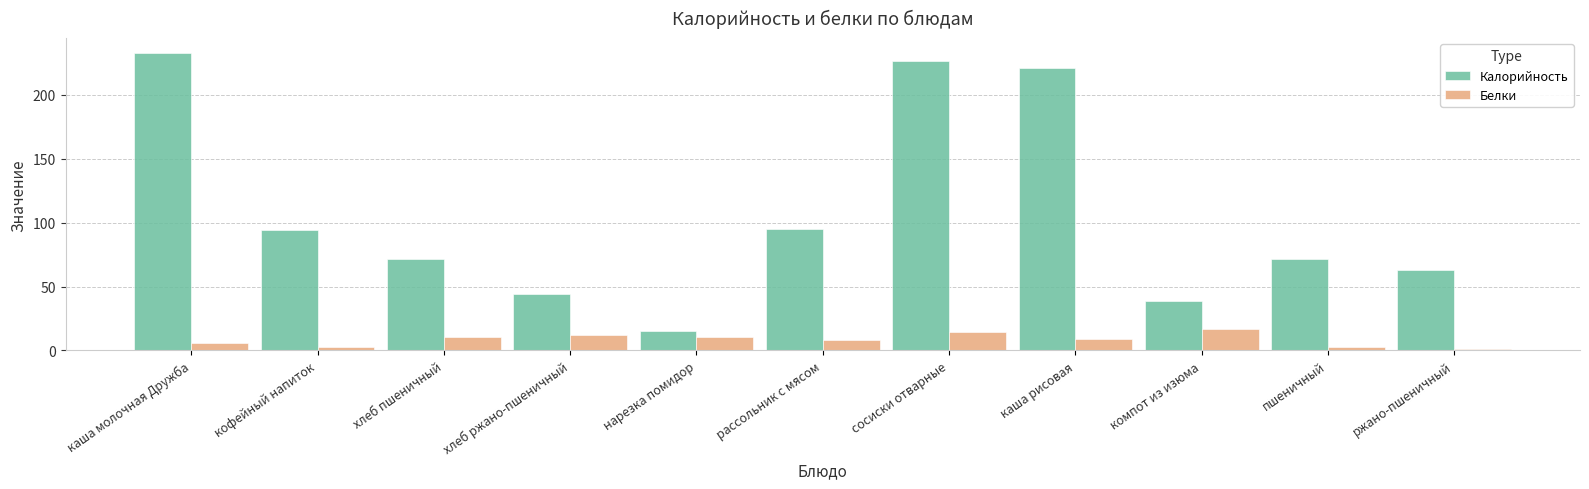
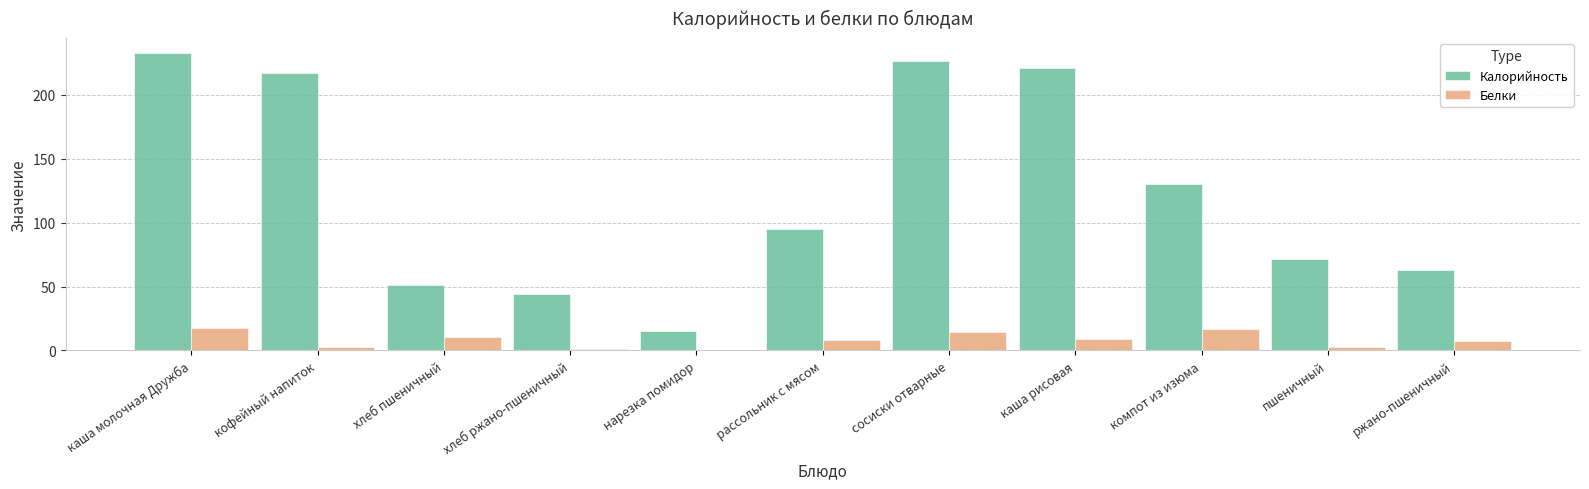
  {
    "Калорийность": {
      "каша молочная Дружба": 233,
-     "кофейный напиток": 94,
-     "хлеб пшеничный": 72,
+     "кофейный напиток": 217,
+     "хлеб пшеничный": 51,
      "хлеб ржано-пшеничный": 44,
      "нарезка помидор": 15,
      "рассольник с мясом": 95,
      "сосиски отварные": 226,
      "каша рисовая": 221,
-     "компот из изюма": 39,
+     "компот из изюма": 130,
      "пшеничный": 72,
      "ржано-пшеничный": 63
    },
    "Белки": {
-     "каша молочная Дружба": 6,
+     "каша молочная Дружба": 18,
      "кофейный напиток": 3,
      "хлеб пшеничный": 11,
-     "хлеб ржано-пшеничный": 12,
-     "нарезка помидор": 11,
+     "хлеб ржано-пшеничный": 1,
+     "нарезка помидор": 1,
      "рассольник с мясом": 8,
      "сосиски отварные": 15,
      "каша рисовая": 9,
      "компот из изюма": 17,
      "пшеничный": 2,
-     "ржано-пшеничный": 1
+     "ржано-пшеничный": 7
    }
  }
